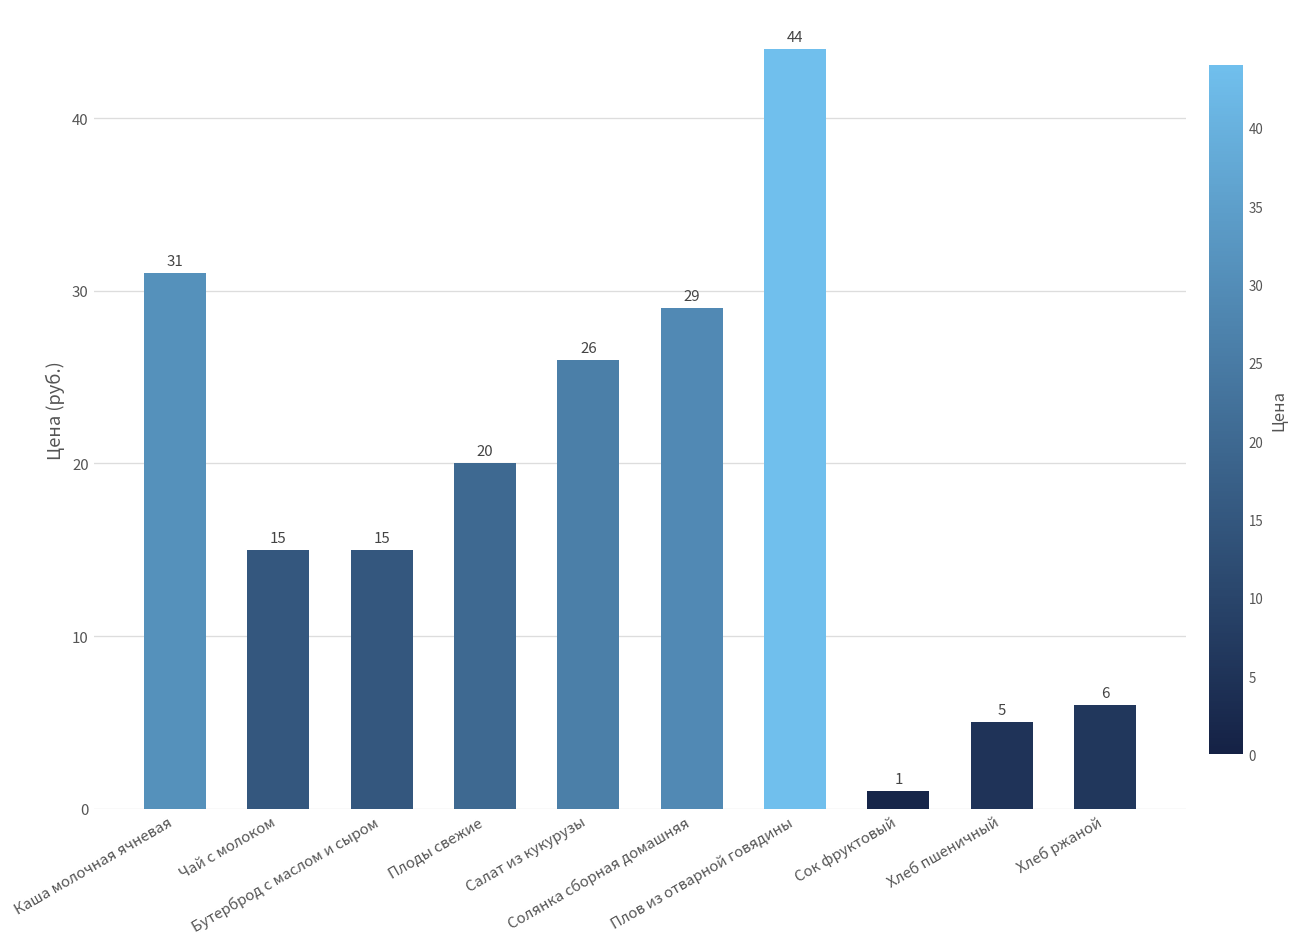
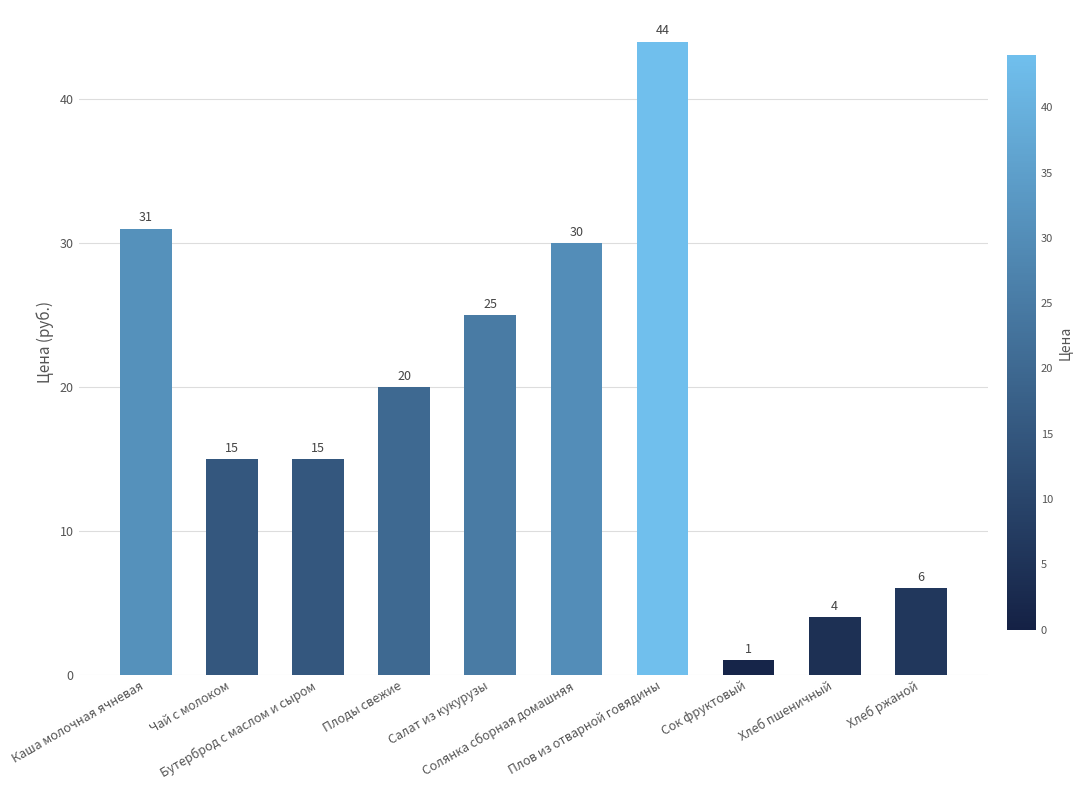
  {
    "Каша молочная ячневая": 31,
    "Чай с молоком": 15,
    "Бутерброд с маслом и сыром": 15,
    "Плоды свежие": 20,
-   "Салат из кукурузы": 26,
-   "Солянка сборная домашняя": 29,
+   "Салат из кукурузы": 25,
+   "Солянка сборная домашняя": 30,
    "Плов из отварной говядины": 44,
    "Сок фруктовый": 1,
-   "Хлеб пшеничный": 5,
+   "Хлеб пшеничный": 4,
    "Хлеб ржаной": 6
  }
